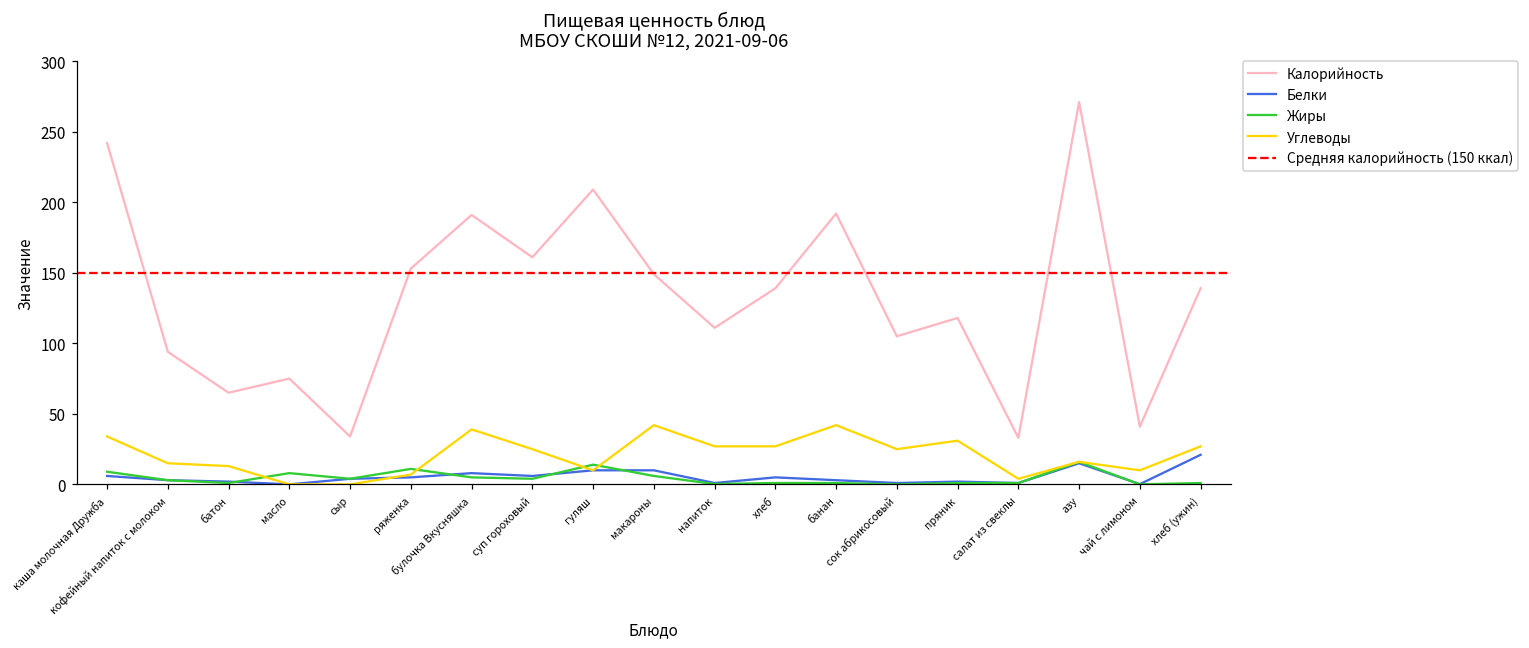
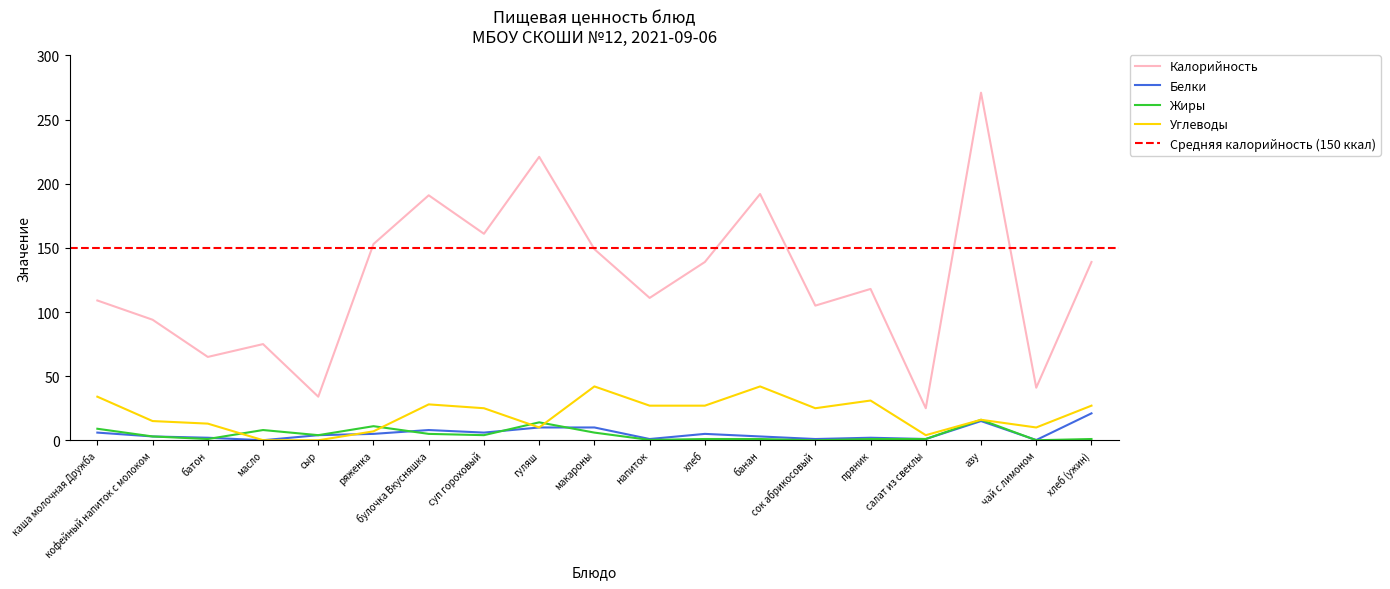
  {
    "Калорийность": {
-     "каша молочная Дружба": 242,
+     "каша молочная Дружба": 109,
      "кофейный напиток с молоком": 94,
      "батон": 65,
      "масло": 75,
      "сыр": 34,
      "ряженка": 153,
      "булочка Вкусняшка": 191,
      "суп гороховый": 161,
-     "гуляш": 209,
+     "гуляш": 221,
      "макароны": 149,
      "напиток": 111,
      "хлеб": 139,
      "банан": 192,
      "сок абрикосовый": 105,
      "пряник": 118,
-     "салат из свеклы": 33,
+     "салат из свеклы": 25,
      "азу": 271,
      "чай с лимоном": 41,
      "хлеб (ужин)": 139
    },
    "Белки": {
      "каша молочная Дружба": 6,
      "ряженка": 5,
      "булочка Вкусняшка": 8,
      "суп гороховый": 6,
      "макароны": 10,
      "хлеб": 5,
      "банан": 3,
      "хлеб (ужин)": 21
    },
    "Жиры": {
      "каша молочная Дружба": 9,
      "масло": 8,
      "ряженка": 11,
      "булочка Вкусняшка": 5,
      "суп гороховый": 4,
      "гуляш": 14,
      "макароны": 6,
      "хлеб": 1,
      "банан": 1,
      "хлеб (ужин)": 1
    },
    "Углеводы": {
      "каша молочная Дружба": 34,
      "кофейный напиток с молоком": 15,
      "батон": 13,
      "сыр": 0,
      "ряженка": 7,
-     "булочка Вкусняшка": 39,
+     "булочка Вкусняшка": 28,
      "суп гороховый": 25,
      "макароны": 42,
      "напиток": 27,
      "хлеб": 27,
      "банан": 42,
      "сок абрикосовый": 25,
      "пряник": 31,
      "салат из свеклы": 4,
      "чай с лимоном": 10,
      "хлеб (ужин)": 27
    }
  }
